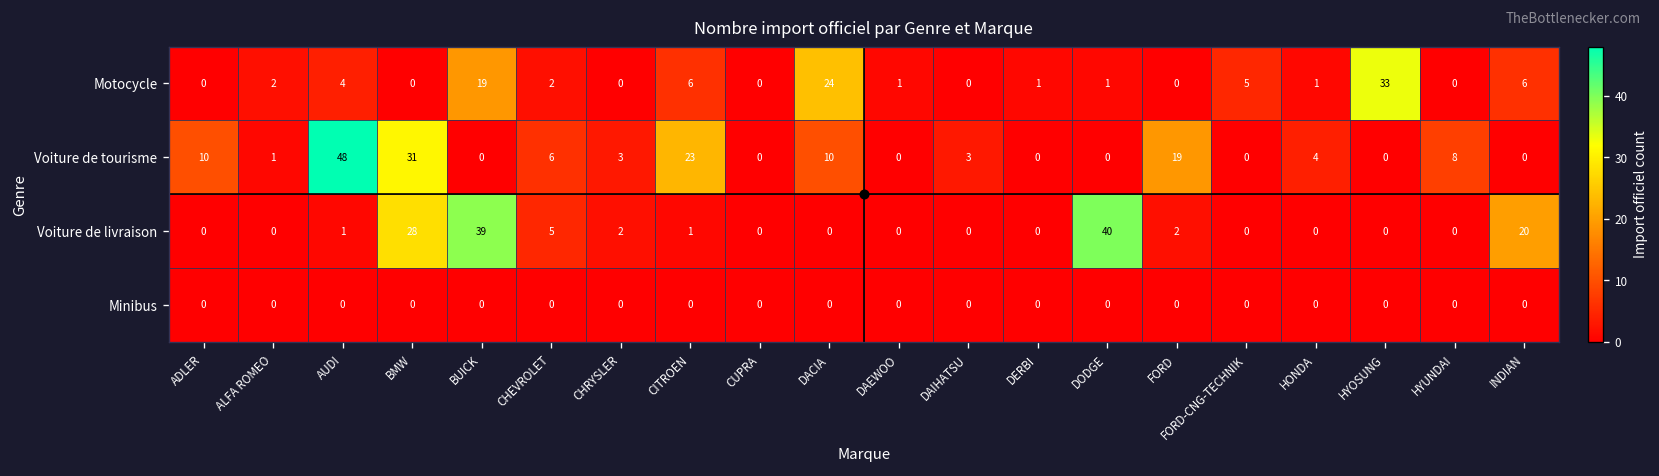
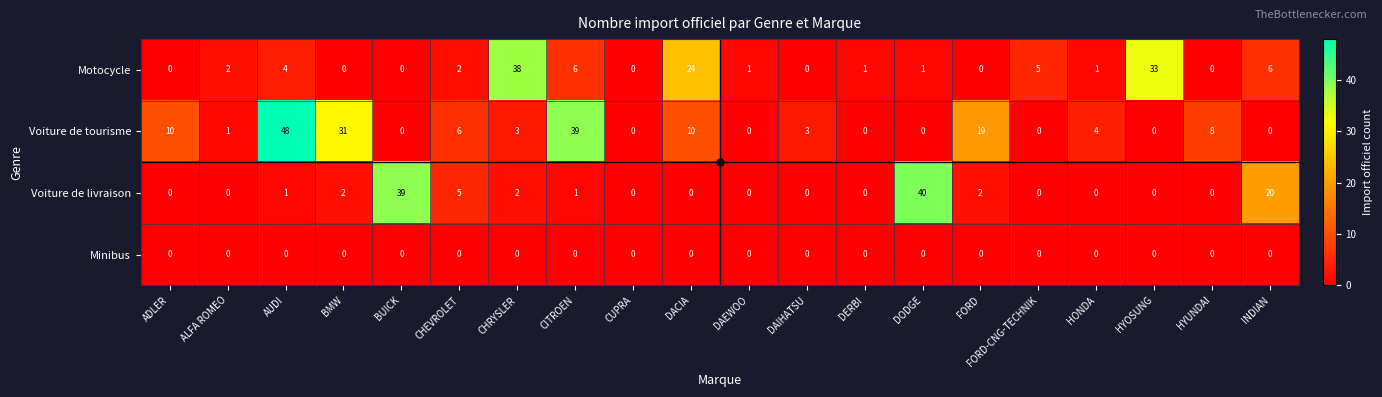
  {
    "Motocycle": {
      "ADLER": 0,
      "ALFA ROMEO": 2,
      "AUDI": 4,
      "BMW": 0,
-     "BUICK": 19,
+     "BUICK": 0,
      "CHEVROLET": 2,
-     "CHRYSLER": 0,
+     "CHRYSLER": 38,
      "CITROEN": 6,
      "CUPRA": 0,
      "DACIA": 24,
      "DAEWOO": 1,
      "DAIHATSU": 0,
      "DERBI": 1,
      "DODGE": 1,
      "FORD": 0,
      "FORD-CNG-TECHNIK": 5,
      "HONDA": 1,
      "HYOSUNG": 33,
      "HYUNDAI": 0,
      "INDIAN": 6
    },
    "Voiture de tourisme": {
      "ADLER": 10,
      "ALFA ROMEO": 1,
      "AUDI": 48,
      "BMW": 31,
      "BUICK": 0,
      "CHEVROLET": 6,
      "CHRYSLER": 3,
-     "CITROEN": 23,
+     "CITROEN": 39,
      "CUPRA": 0,
      "DACIA": 10,
      "DAEWOO": 0,
      "DAIHATSU": 3,
      "DERBI": 0,
      "DODGE": 0,
      "FORD": 19,
      "FORD-CNG-TECHNIK": 0,
      "HONDA": 4,
      "HYOSUNG": 0,
      "HYUNDAI": 8,
      "INDIAN": 0
    },
    "Voiture de livraison": {
      "ADLER": 0,
      "ALFA ROMEO": 0,
      "AUDI": 1,
-     "BMW": 28,
+     "BMW": 2,
      "BUICK": 39,
      "CHEVROLET": 5,
      "CHRYSLER": 2,
      "CITROEN": 1,
      "CUPRA": 0,
      "DACIA": 0,
      "DAEWOO": 0,
      "DAIHATSU": 0,
      "DERBI": 0,
      "DODGE": 40,
      "FORD": 2,
      "FORD-CNG-TECHNIK": 0,
      "HONDA": 0,
      "HYOSUNG": 0,
      "HYUNDAI": 0,
      "INDIAN": 20
    },
    "Minibus": {
      "ADLER": 0,
      "ALFA ROMEO": 0,
      "AUDI": 0,
      "BMW": 0,
      "BUICK": 0,
      "CHEVROLET": 0,
      "CHRYSLER": 0,
      "CITROEN": 0,
      "CUPRA": 0,
      "DACIA": 0,
      "DAEWOO": 0,
      "DAIHATSU": 0,
      "DERBI": 0,
      "DODGE": 0,
      "FORD": 0,
      "FORD-CNG-TECHNIK": 0,
      "HONDA": 0,
      "HYOSUNG": 0,
      "HYUNDAI": 0,
      "INDIAN": 0
    }
  }
